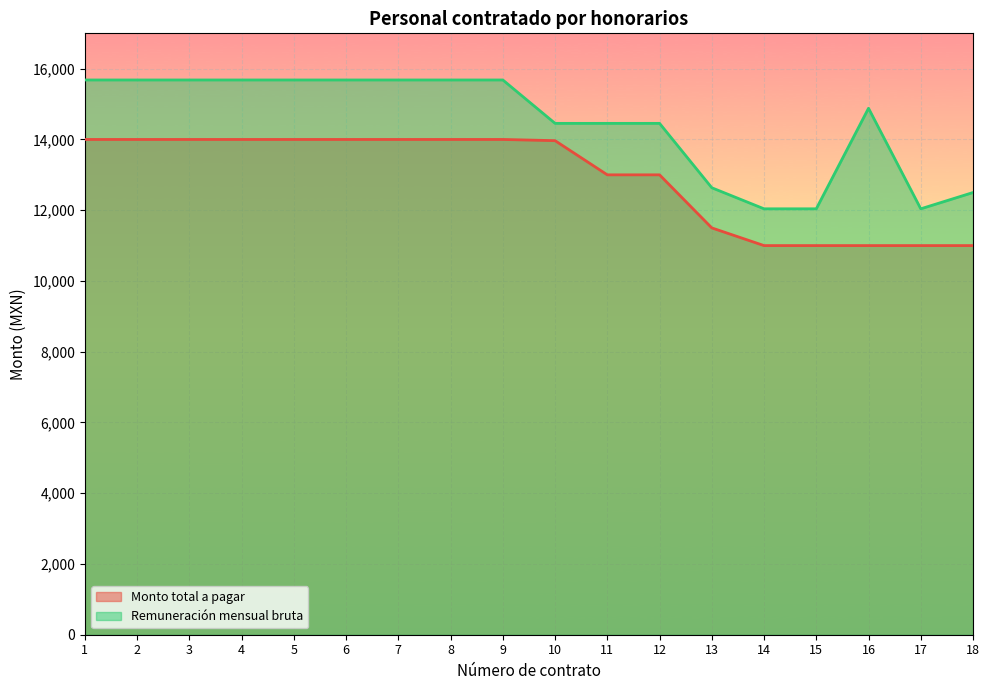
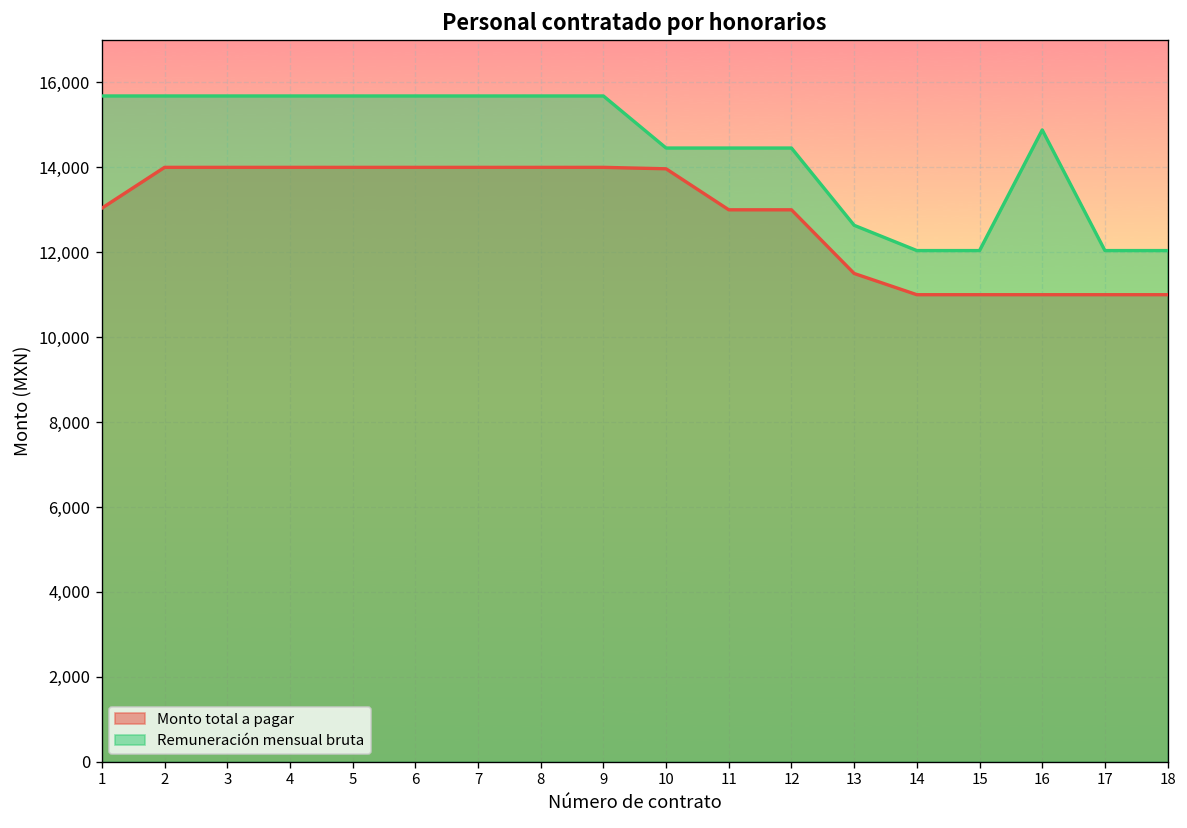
  {
    "Monto total a pagar": {
-     "1": "14,000",
+     "1": "13,000",
      "2": "14,000",
      "3": "14,000",
      "4": "14,000",
      "5": "14,000",
      "6": "14,000",
      "7": "14,000",
      "8": "14,000",
      "9": "14,000",
      "10": "14,000",
      "11": "13,000",
      "12": "13,000",
      "13": "11,500",
      "14": "11,000",
      "15": "11,000",
      "16": "11,000",
      "17": "11,000",
      "18": "11,000"
    },
    "Remuneración mensual bruta": {
      "1": "15,700",
      "2": "15,700",
      "3": "15,700",
      "4": "15,700",
      "5": "15,700",
      "6": "15,700",
      "7": "15,700",
      "8": "15,700",
      "9": "15,700",
      "10": "14,500",
      "11": "14,500",
      "12": "14,500",
      "13": "12,600",
      "14": "12,000",
      "15": "12,000",
      "16": "14,900",
      "17": "12,000",
-     "18": "12,500"
+     "18": "12,000"
    }
  }
